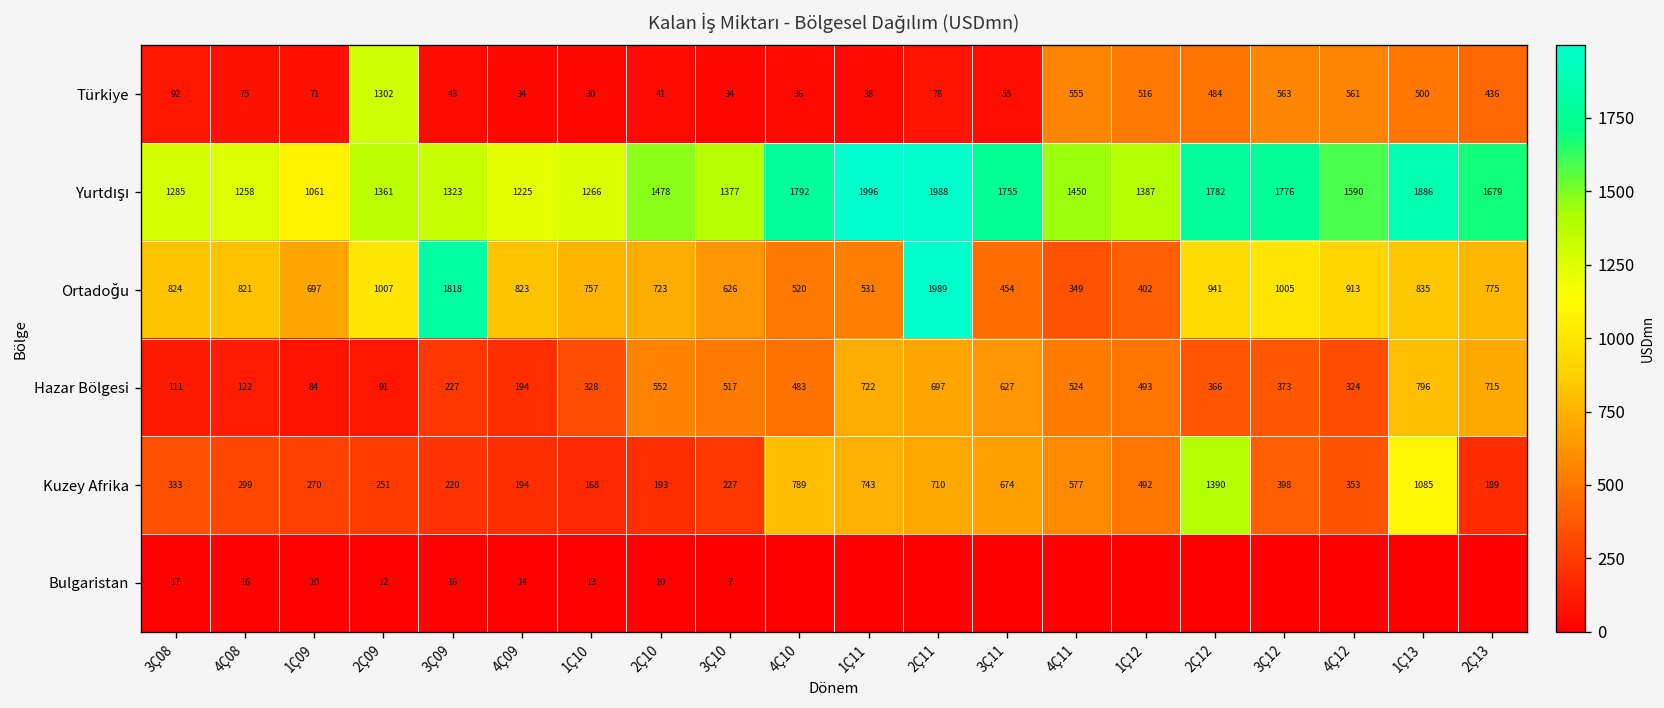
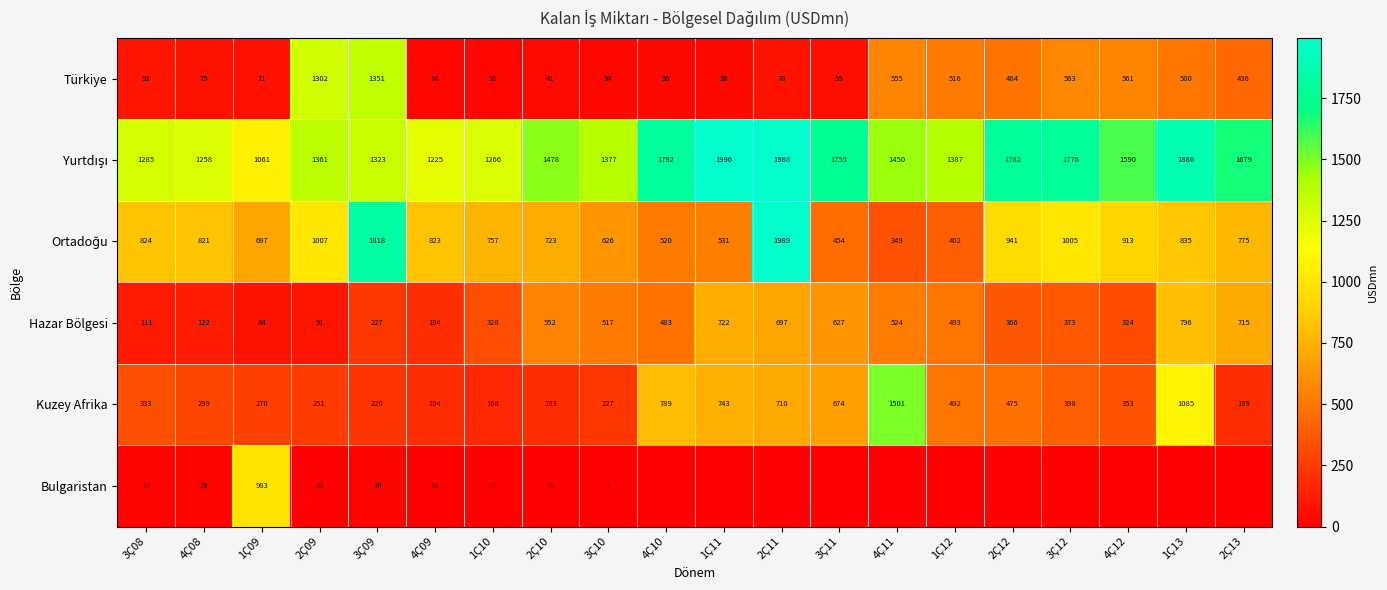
  {
    "Türkiye": {
      "3Ç08": 92,
      "4Ç08": 75,
      "1Ç09": 71,
      "2Ç09": 1302,
-     "3Ç09": 43,
+     "3Ç09": 1351,
      "4Ç09": 34,
      "1Ç10": 30,
      "2Ç10": 41,
      "3Ç10": 34,
      "4Ç10": 36,
      "1Ç11": 38,
      "2Ç11": 78,
      "3Ç11": 55,
      "4Ç11": 555,
      "1Ç12": 516,
      "2Ç12": 484,
      "3Ç12": 563,
      "4Ç12": 561,
      "1Ç13": 500,
      "2Ç13": 436
    },
    "Yurtdışı": {
      "3Ç08": 1285,
      "4Ç08": 1258,
      "1Ç09": 1061,
      "2Ç09": 1361,
      "3Ç09": 1323,
      "4Ç09": 1225,
      "1Ç10": 1266,
      "2Ç10": 1478,
      "3Ç10": 1377,
      "4Ç10": 1792,
      "1Ç11": 1996,
      "2Ç11": 1988,
      "3Ç11": 1755,
      "4Ç11": 1450,
      "1Ç12": 1387,
      "2Ç12": 1782,
      "3Ç12": 1776,
      "4Ç12": 1590,
      "1Ç13": 1886,
      "2Ç13": 1679
    },
    "Ortadoğu": {
      "3Ç08": 824,
      "4Ç08": 821,
      "1Ç09": 697,
      "2Ç09": 1007,
      "3Ç09": 1818,
      "4Ç09": 823,
      "1Ç10": 757,
      "2Ç10": 723,
      "3Ç10": 626,
      "4Ç10": 520,
      "1Ç11": 531,
      "2Ç11": 1989,
      "3Ç11": 454,
      "4Ç11": 349,
      "1Ç12": 402,
      "2Ç12": 941,
      "3Ç12": 1005,
      "4Ç12": 913,
      "1Ç13": 835,
      "2Ç13": 775
    },
    "Hazar Bölgesi": {
      "3Ç08": 111,
      "4Ç08": 122,
      "1Ç09": 84,
      "2Ç09": 91,
      "3Ç09": 227,
      "4Ç09": 194,
      "1Ç10": 328,
      "2Ç10": 552,
      "3Ç10": 517,
      "4Ç10": 483,
      "1Ç11": 722,
      "2Ç11": 697,
      "3Ç11": 627,
      "4Ç11": 524,
      "1Ç12": 493,
      "2Ç12": 366,
      "3Ç12": 373,
      "4Ç12": 324,
      "1Ç13": 796,
      "2Ç13": 715
    },
    "Kuzey Afrika": {
      "3Ç08": 333,
      "4Ç08": 299,
      "1Ç09": 270,
      "2Ç09": 251,
      "3Ç09": 220,
      "4Ç09": 194,
      "1Ç10": 168,
      "2Ç10": 193,
      "3Ç10": 227,
      "4Ç10": 789,
      "1Ç11": 743,
      "2Ç11": 710,
      "3Ç11": 674,
-     "4Ç11": 577,
+     "4Ç11": 1501,
      "1Ç12": 492,
-     "2Ç12": 1390,
+     "2Ç12": 475,
      "3Ç12": 398,
      "4Ç12": 353,
      "1Ç13": 1085,
      "2Ç13": 189
    },
    "Bulgaristan": {
      "3Ç08": 17,
      "4Ç08": 16,
-     "1Ç09": 10,
+     "1Ç09": 983,
      "2Ç09": 12,
      "3Ç09": 16,
      "4Ç09": 14,
      "1Ç10": 13,
      "2Ç10": 10,
      "3Ç10": 7
    }
  }
